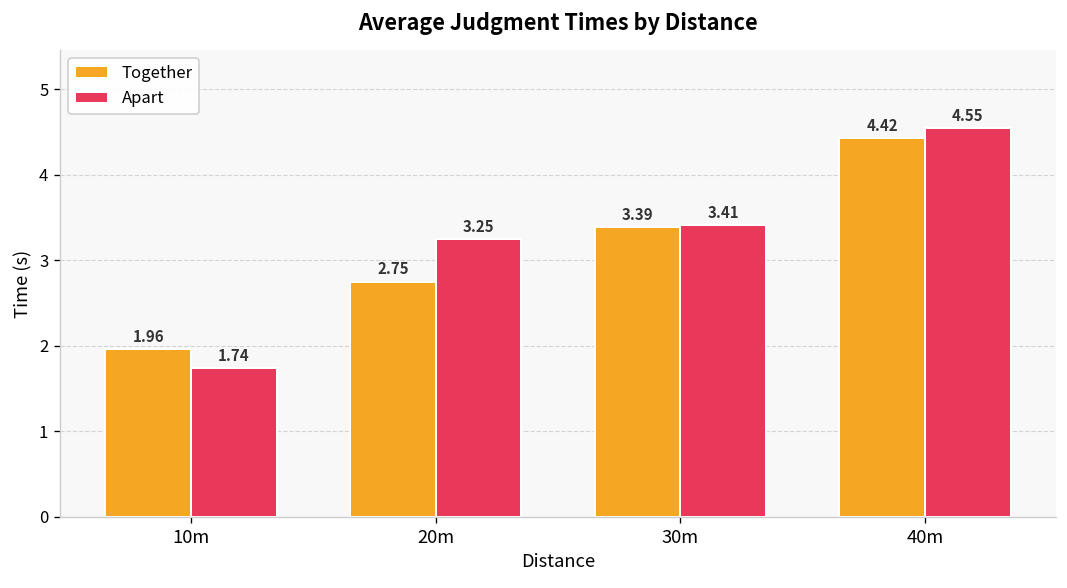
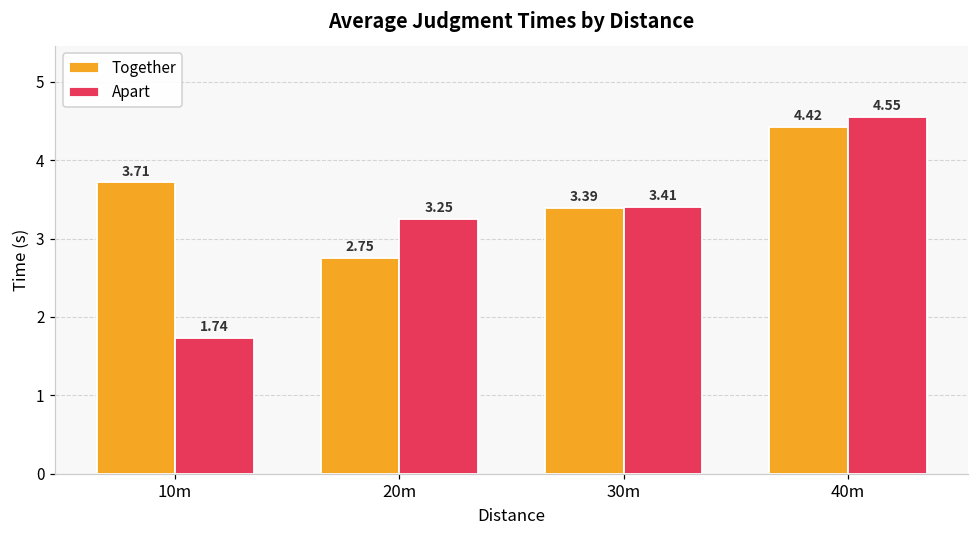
  {
    "Together": {
-     "10m": 1.96,
+     "10m": 3.71,
      "20m": 2.75,
      "30m": 3.39,
      "40m": 4.42
    },
    "Apart": {
      "10m": 1.74,
      "20m": 3.25,
      "30m": 3.41,
      "40m": 4.55
    }
  }
